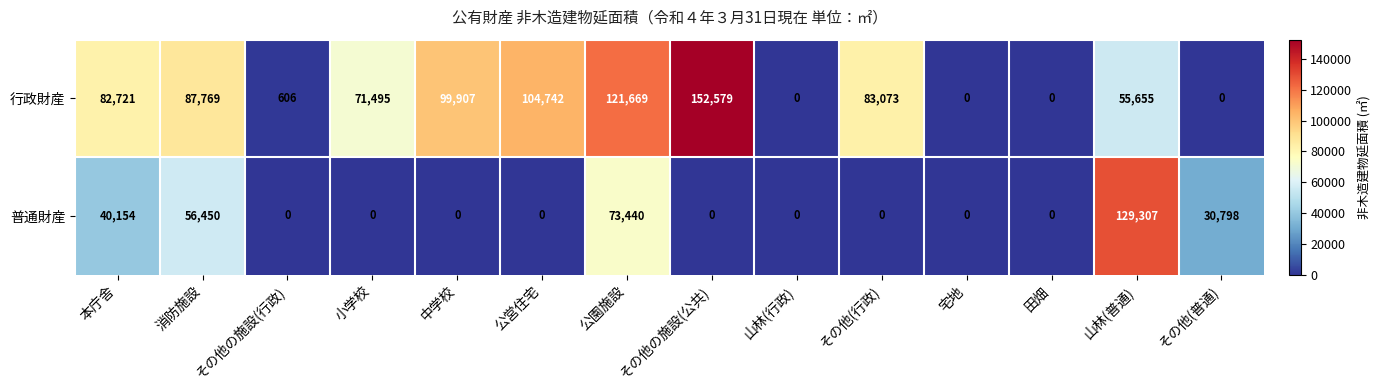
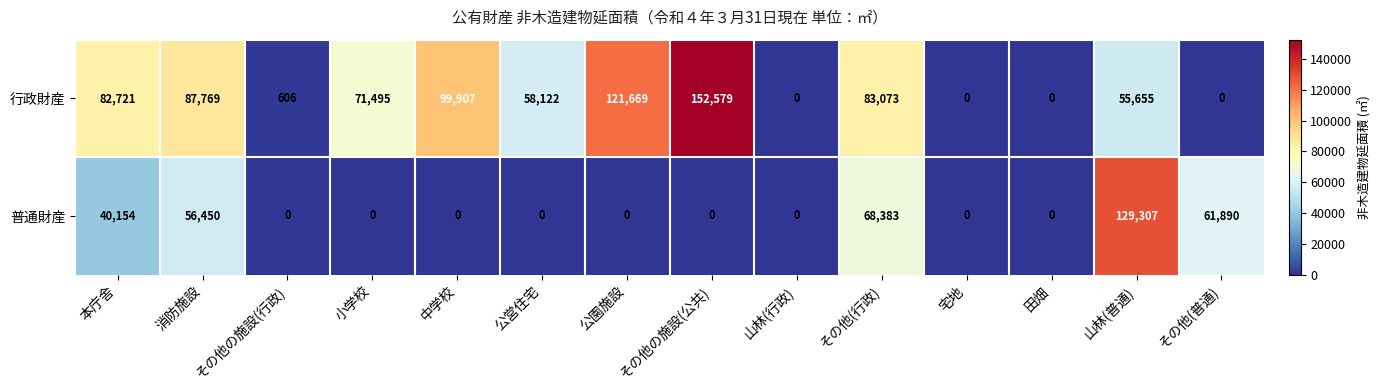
  {
    "行政財産": {
      "本庁舎": "82,721",
      "消防施設": "87,769",
      "その他の施設(行政)": "606",
      "小学校": "71,495",
      "中学校": "99,907",
-     "公営住宅": "104,742",
+     "公営住宅": "58,122",
      "公園施設": "121,669",
      "その他の施設(公共)": "152,579",
      "山林(行政)": "0",
      "その他(行政)": "83,073",
      "宅地": "0",
      "田畑": "0",
      "山林(普通)": "55,655",
      "その他(普通)": "0"
    },
    "普通財産": {
      "本庁舎": "40,154",
      "消防施設": "56,450",
      "その他の施設(行政)": "0",
      "小学校": "0",
      "中学校": "0",
      "公営住宅": "0",
-     "公園施設": "73,440",
+     "公園施設": "0",
      "その他の施設(公共)": "0",
      "山林(行政)": "0",
-     "その他(行政)": "0",
+     "その他(行政)": "68,383",
      "宅地": "0",
      "田畑": "0",
      "山林(普通)": "129,307",
-     "その他(普通)": "30,798"
+     "その他(普通)": "61,890"
    }
  }
